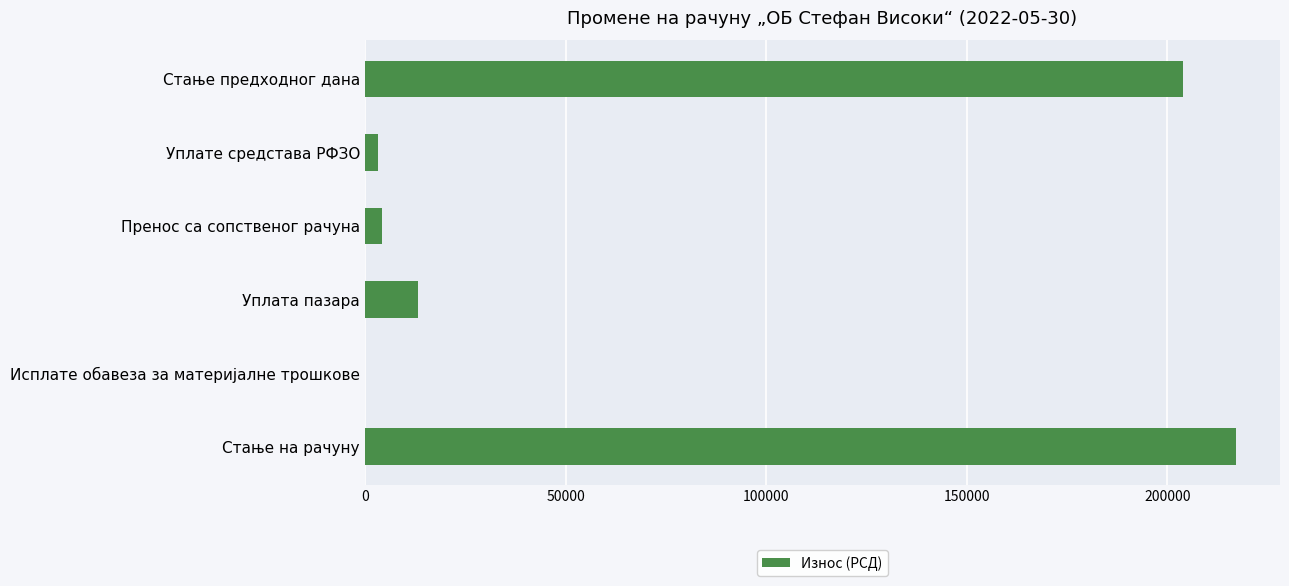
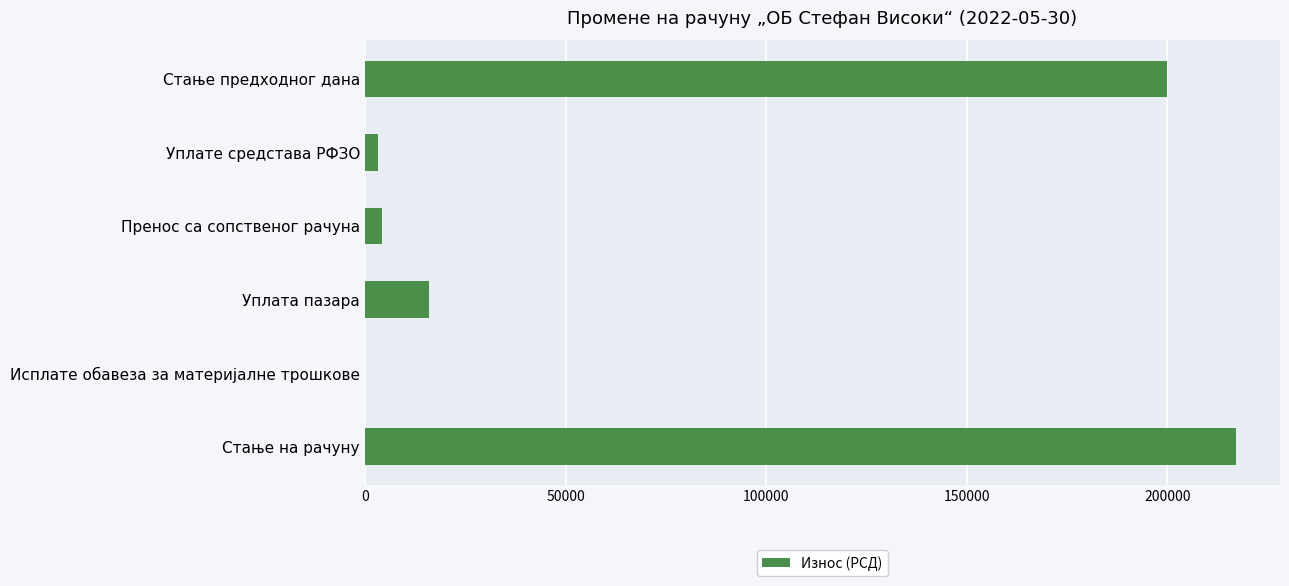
  {
-   "Стање предходног дана": 204000,
+   "Стање предходног дана": 200000,
    "Уплате средстава РФЗО": 3000,
    "Пренос са сопственог рачуна": 4000,
-   "Уплата пазара": 13000,
+   "Уплата пазара": 16000,
    "Исплате обавеза за материјалне трошкове": 0,
    "Стање на рачуну": 217000
  }
